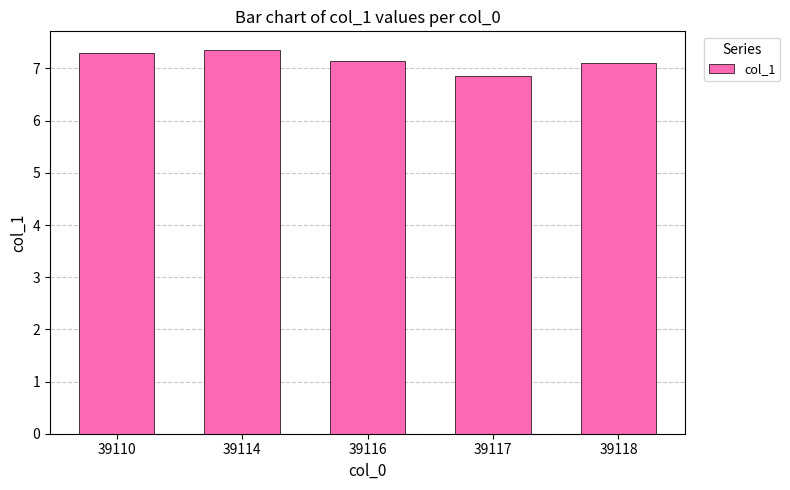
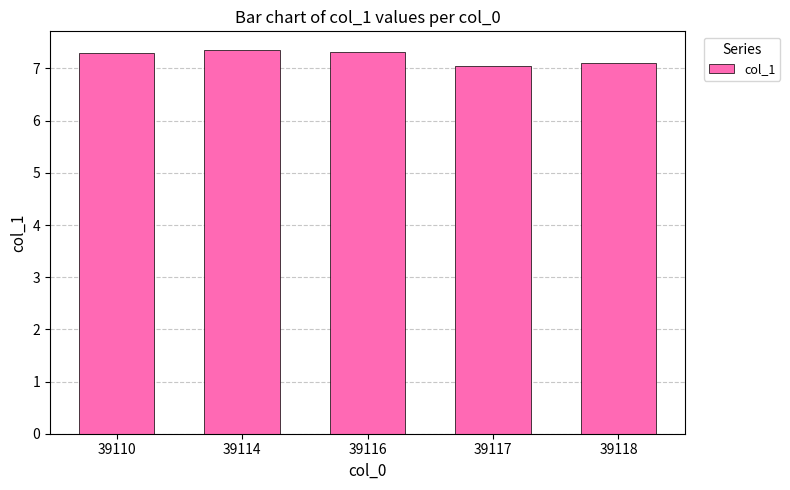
  {
    "39110": 7.3,
    "39114": 7.3,
-   "39116": 7.1,
-   "39117": 6.9,
+   "39116": 7.3,
+   "39117": 7.0,
    "39118": 7.1
  }
